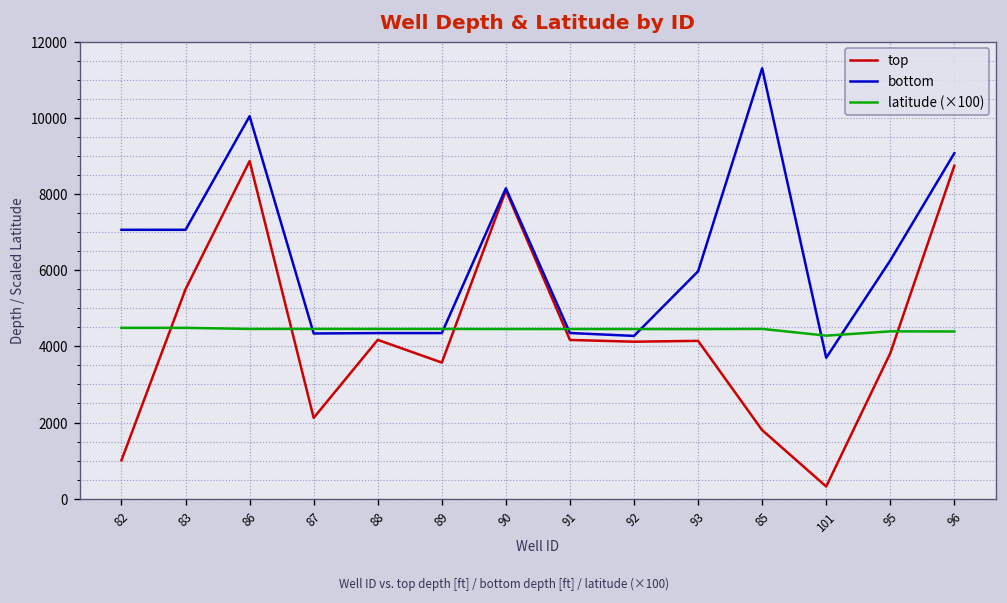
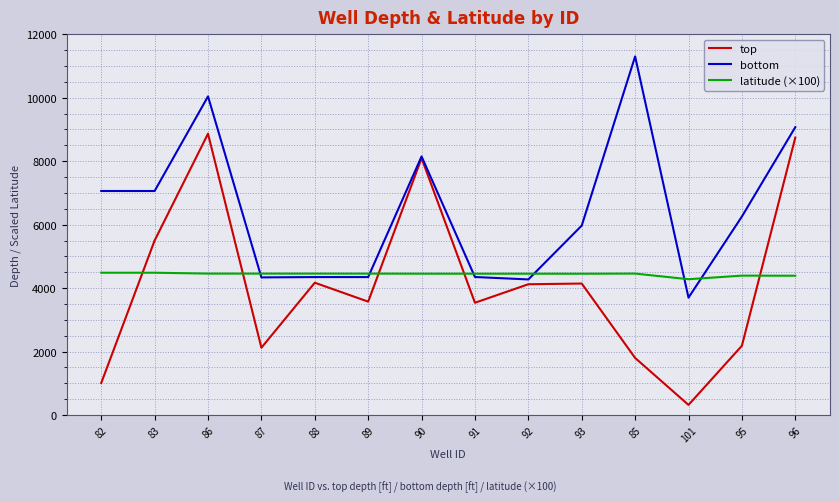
  {
    "top": {
      "82": 1000,
      "83": 5500,
      "86": 8900,
      "87": 2100,
      "88": 4200,
      "89": 3600,
-     "91": 4200,
+     "91": 3500,
      "92": 4100,
      "93": 4100,
      "85": 1800,
      "101": 300,
-     "95": 3800,
+     "95": 2200,
      "96": 8700
    },
    "bottom": {
      "82": 7100,
      "83": 7100,
      "86": 10000,
      "87": 4300,
      "88": 4300,
      "89": 4300,
      "91": 4400,
      "92": 4300,
      "93": 6000,
      "85": 11300,
      "101": 3700,
      "95": 6300,
      "96": 9100
    },
    "latitude (×100)": {
      "82": 4500,
      "83": 4500,
      "86": 4500,
      "87": 4500,
      "88": 4500,
      "89": 4500,
      "90": 4500,
      "91": 4500,
      "92": 4500,
      "93": 4500,
      "85": 4500,
      "101": 4300,
      "95": 4400,
      "96": 4400
    }
  }
